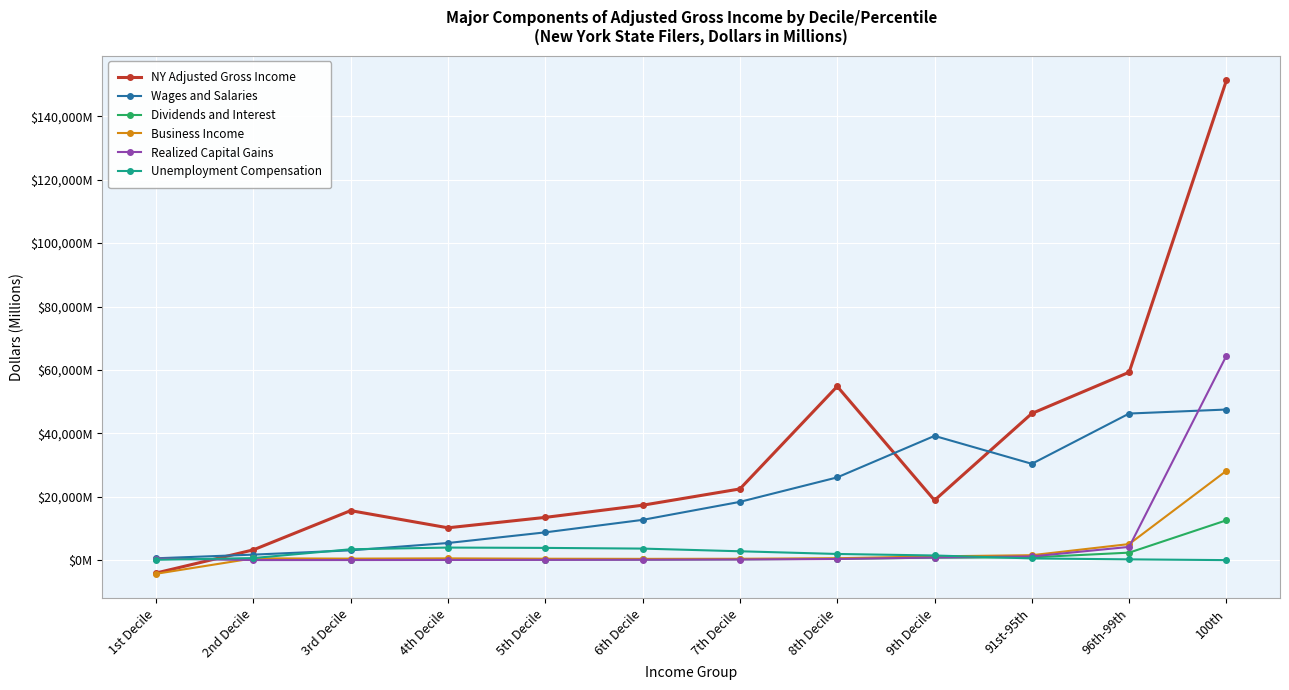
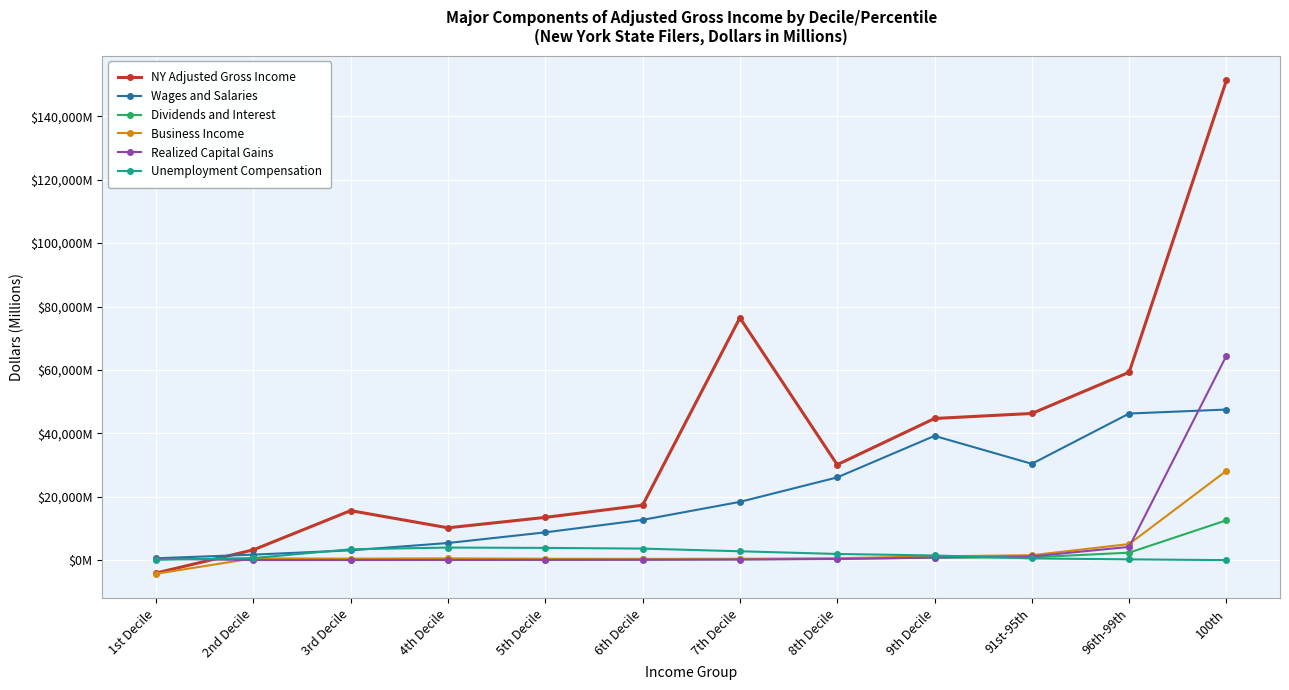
  {
    "NY Adjusted Gross Income": {
      "2nd Decile": "$3,000,000,000",
      "3rd Decile": "$16,000,000,000",
      "4th Decile": "$10,000,000,000",
      "5th Decile": "$14,000,000,000",
      "6th Decile": "$17,000,000,000",
-     "7th Decile": "$22,000,000,000",
-     "8th Decile": "$55,000,000,000",
-     "9th Decile": "$19,000,000,000",
+     "7th Decile": "$76,000,000,000",
+     "8th Decile": "$30,000,000,000",
+     "9th Decile": "$45,000,000,000",
      "91st-95th": "$46,000,000,000",
      "96th-99th": "$59,000,000,000",
      "100th": "$151,000,000,000"
    },
    "Business Income": {
      "96th-99th": "$5,000,000,000",
      "100th": "$28,000,000,000"
    },
    "Realized Capital Gains": {
      "96th-99th": "$4,000,000,000",
      "100th": "$65,000,000,000"
    }
  }
